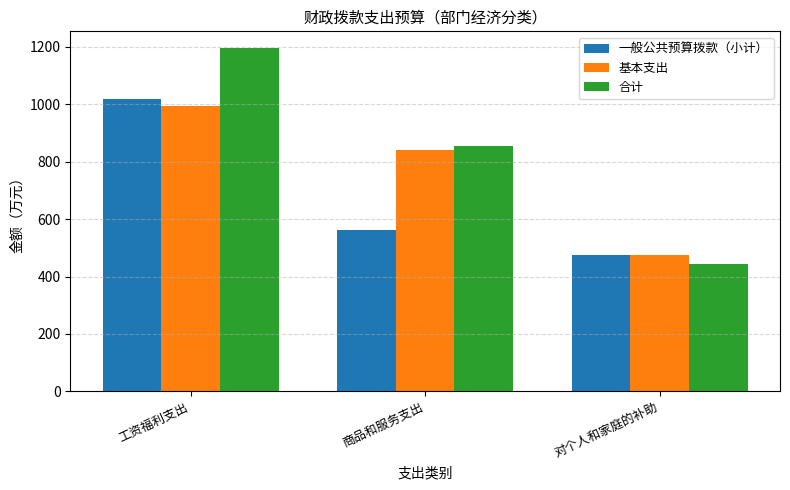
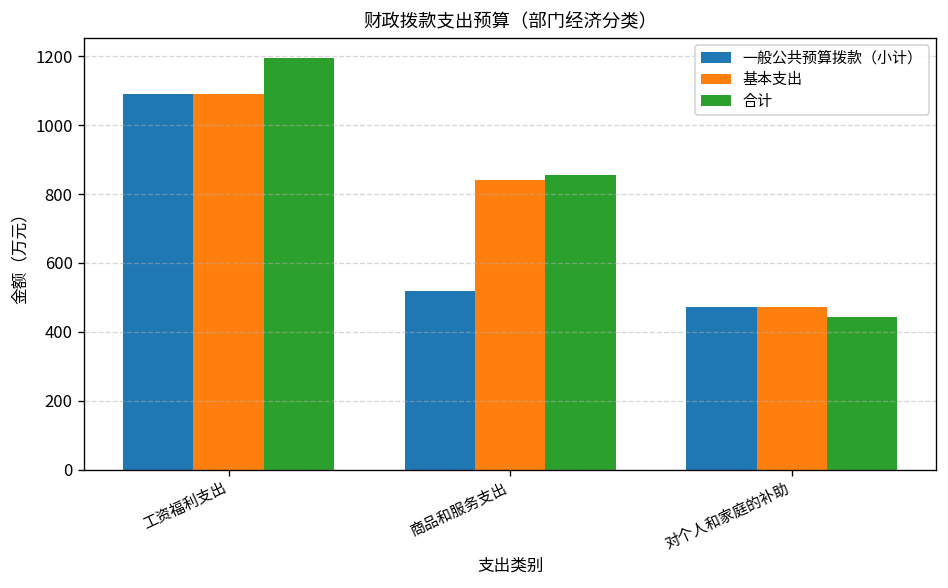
  {
    "一般公共预算拨款（小计）": {
-     "工资福利支出": 1020,
-     "商品和服务支出": 560,
+     "工资福利支出": 1090,
+     "商品和服务支出": 520,
      "对个人和家庭的补助": 470
    },
    "基本支出": {
-     "工资福利支出": 1000,
+     "工资福利支出": 1090,
      "商品和服务支出": 840,
      "对个人和家庭的补助": 470
    },
    "合计": {
      "工资福利支出": 1190,
      "商品和服务支出": 850,
      "对个人和家庭的补助": 440
    }
  }
